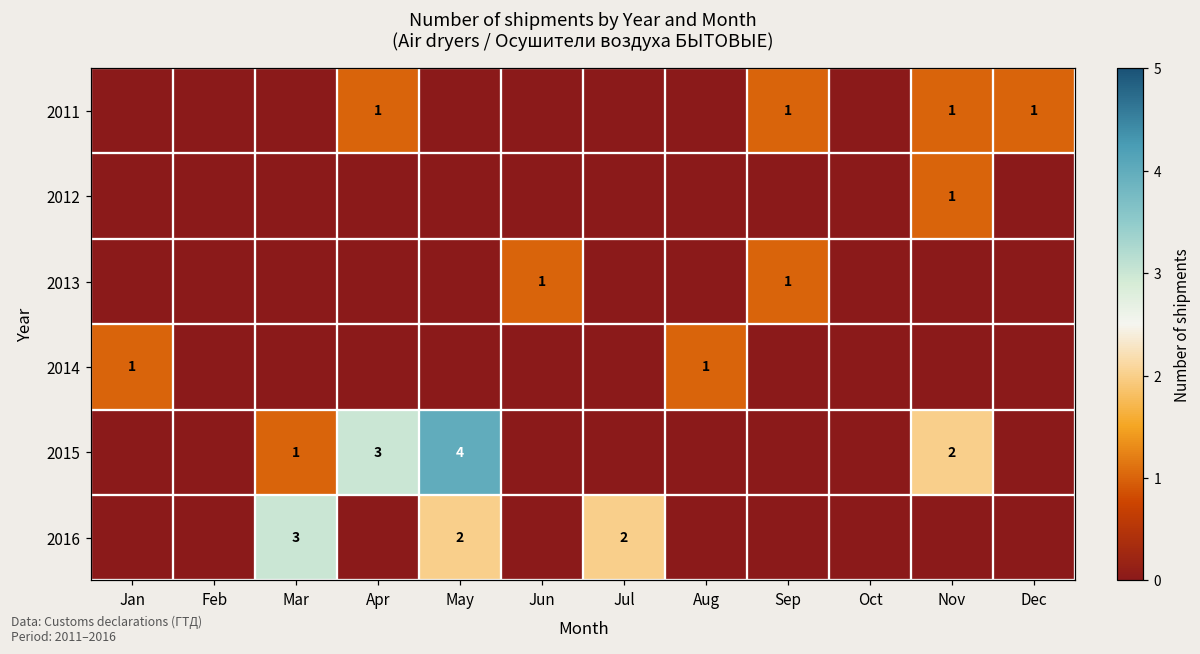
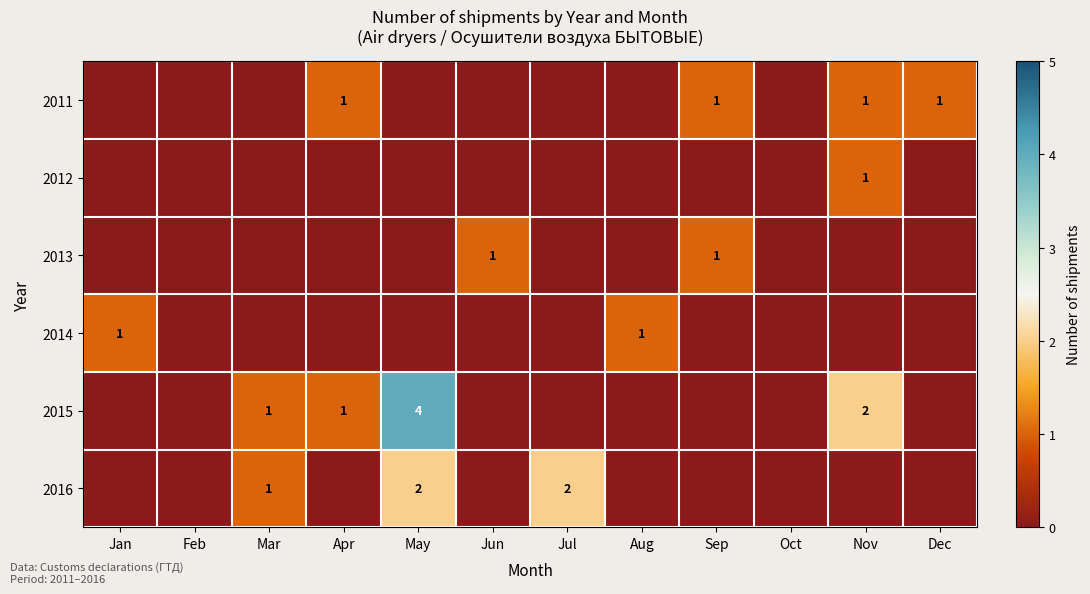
  {
    "2011": {
      "Apr": 1,
      "Sep": 1,
      "Nov": 1,
      "Dec": 1
    },
    "2012": {
      "Nov": 1
    },
    "2013": {
      "Jun": 1,
      "Sep": 1
    },
    "2014": {
      "Jan": 1,
      "Aug": 1
    },
    "2015": {
      "Mar": 1,
-     "Apr": 3,
+     "Apr": 1,
      "May": 4,
      "Nov": 2
    },
    "2016": {
-     "Mar": 3,
+     "Mar": 1,
      "May": 2,
      "Jul": 2
    }
  }
